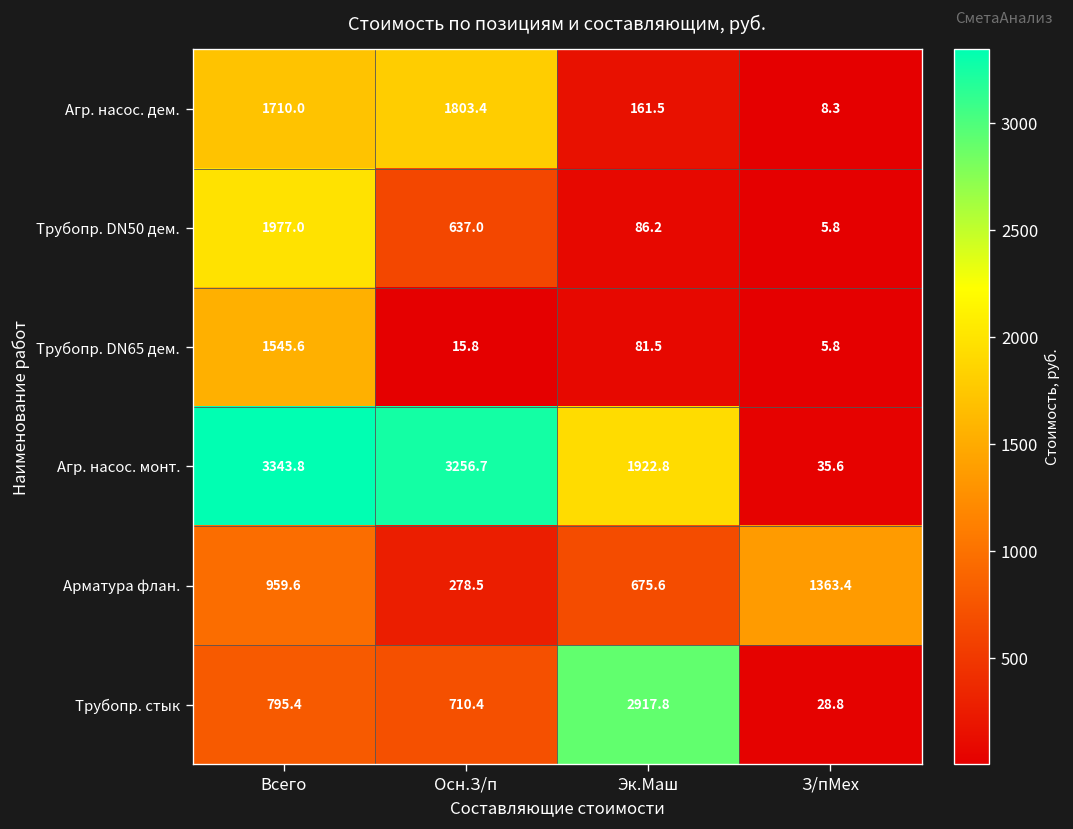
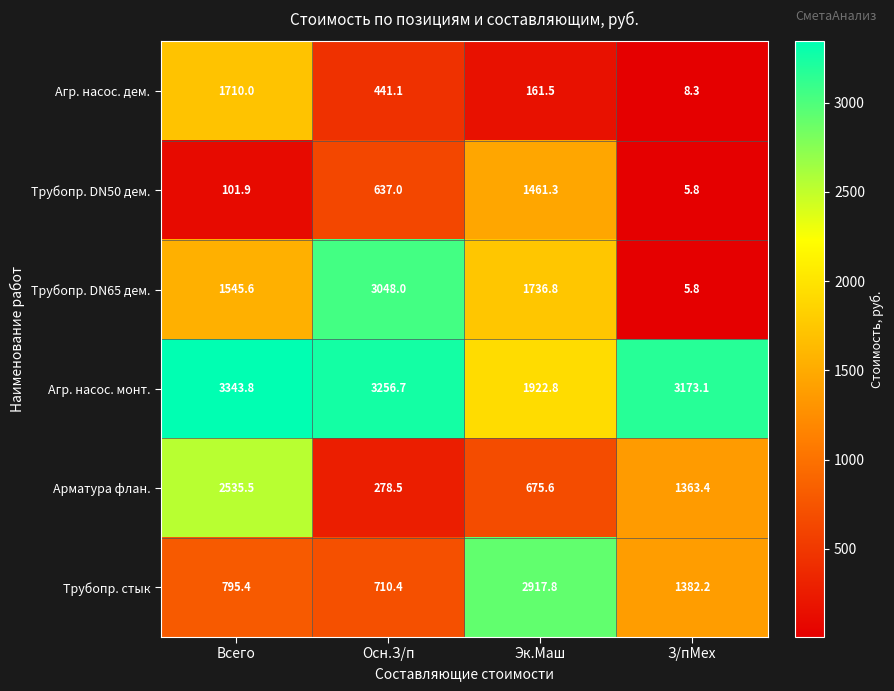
  {
    "Агр. насос. дем.": {
      "Всего": 1710.0,
-     "Осн.З/п": 1803.4,
+     "Осн.З/п": 441.1,
      "Эк.Маш": 161.5,
      "З/пМех": 8.3
    },
    "Трубопр. DN50 дем.": {
-     "Всего": 1977.0,
+     "Всего": 101.9,
      "Осн.З/п": 637.0,
-     "Эк.Маш": 86.2,
+     "Эк.Маш": 1461.3,
      "З/пМех": 5.8
    },
    "Трубопр. DN65 дем.": {
      "Всего": 1545.6,
-     "Осн.З/п": 15.8,
-     "Эк.Маш": 81.5,
+     "Осн.З/п": 3048.0,
+     "Эк.Маш": 1736.8,
      "З/пМех": 5.8
    },
    "Агр. насос. монт.": {
      "Всего": 3343.8,
      "Осн.З/п": 3256.7,
      "Эк.Маш": 1922.8,
-     "З/пМех": 35.6
+     "З/пМех": 3173.1
    },
    "Арматура флан.": {
-     "Всего": 959.6,
+     "Всего": 2535.5,
      "Осн.З/п": 278.5,
      "Эк.Маш": 675.6,
      "З/пМех": 1363.4
    },
    "Трубопр. стык": {
      "Всего": 795.4,
      "Осн.З/п": 710.4,
      "Эк.Маш": 2917.8,
-     "З/пМех": 28.8
+     "З/пМех": 1382.2
    }
  }
